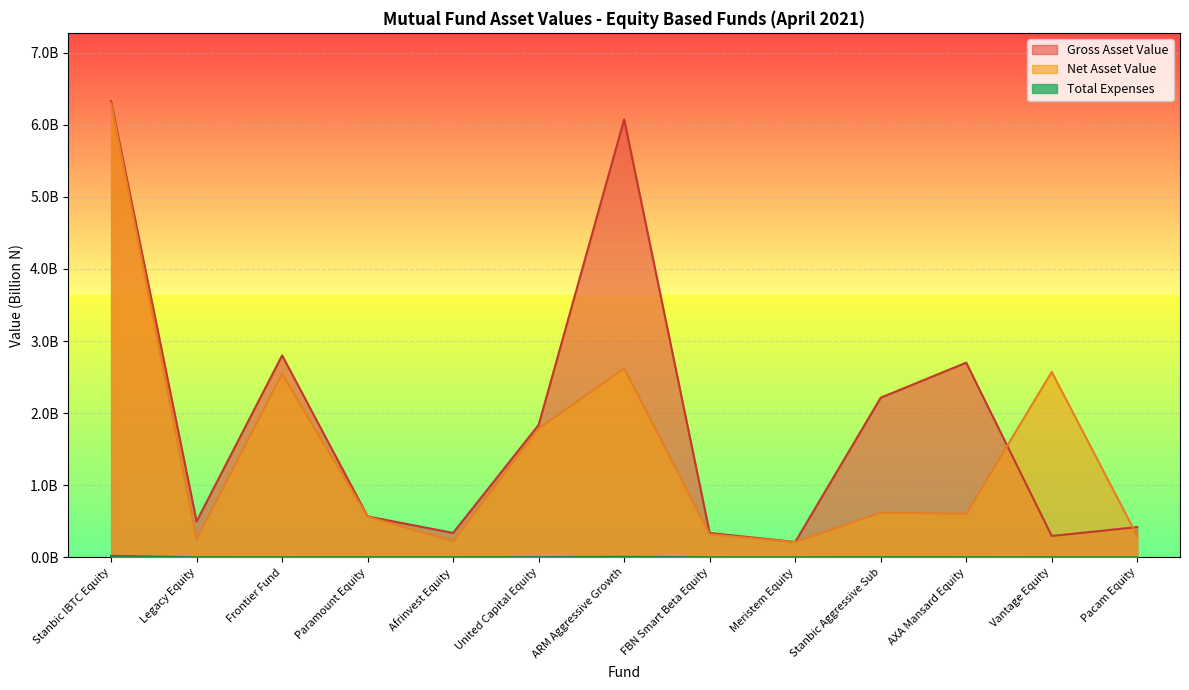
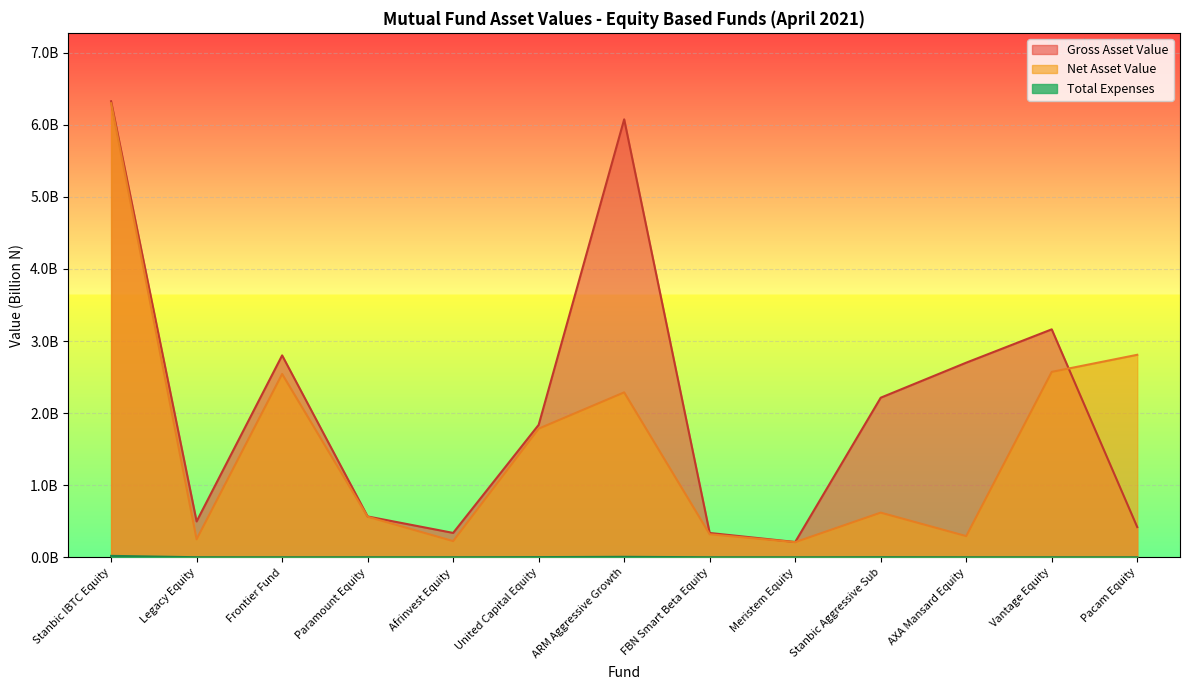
  {
    "Gross Asset Value": {
      "Legacy Equity": 500000000,
      "Frontier Fund": 2800000000,
      "Afrinvest Equity": 300000000,
      "United Capital Equity": 1800000000,
      "ARM Aggressive Growth": 6100000000,
      "Stanbic Aggressive Sub": 2200000000,
      "AXA Mansard Equity": 2700000000,
-     "Vantage Equity": 300000000,
+     "Vantage Equity": 3200000000,
      "Pacam Equity": 400000000
    },
    "Net Asset Value": {
      "Legacy Equity": 300000000,
      "Frontier Fund": 2500000000,
      "Afrinvest Equity": 200000000,
      "United Capital Equity": 1800000000,
-     "ARM Aggressive Growth": 2600000000,
+     "ARM Aggressive Growth": 2300000000,
      "Stanbic Aggressive Sub": 600000000,
-     "AXA Mansard Equity": 600000000,
+     "AXA Mansard Equity": 300000000,
      "Vantage Equity": 2600000000,
-     "Pacam Equity": 300000000
+     "Pacam Equity": 2800000000
    },
    "Total Expenses": {
      "Stanbic IBTC Equity": 0,
      "Legacy Equity": 0,
      "Frontier Fund": 0,
      "Paramount Equity": 0,
      "Afrinvest Equity": 0,
      "United Capital Equity": 0,
      "ARM Aggressive Growth": 0,
      "FBN Smart Beta Equity": 0,
      "Meristem Equity": 0,
      "Stanbic Aggressive Sub": 0,
      "AXA Mansard Equity": 0,
      "Vantage Equity": 0,
      "Pacam Equity": 0
    }
  }
